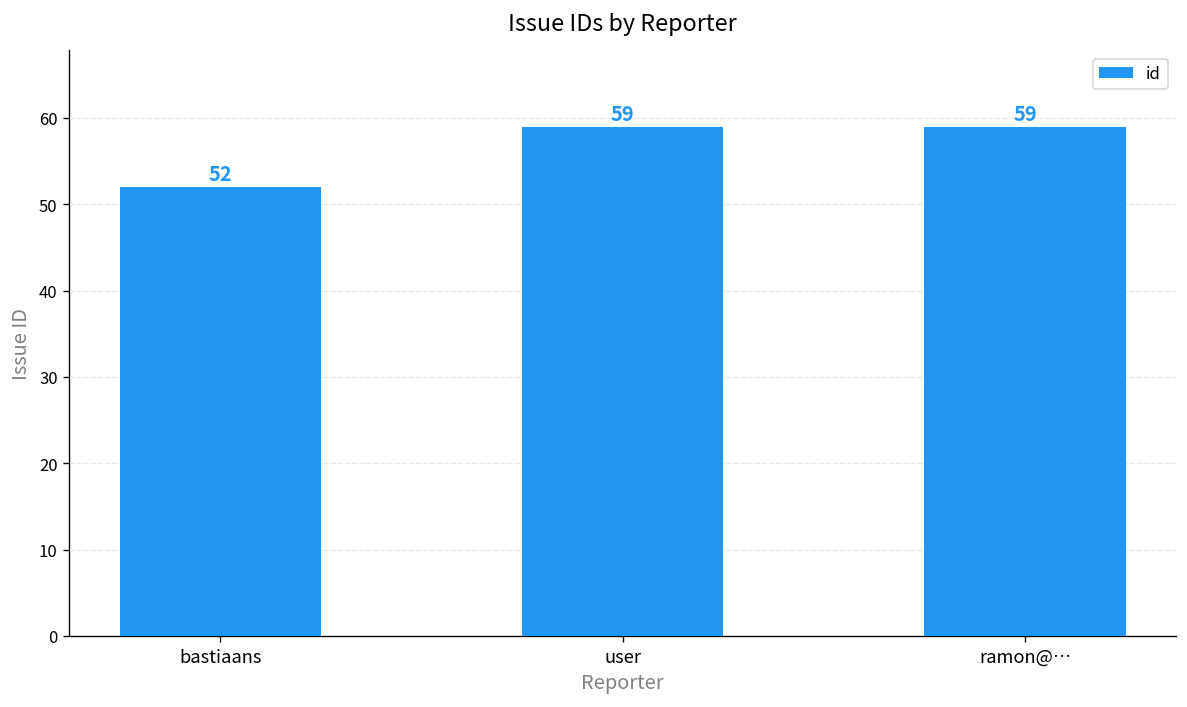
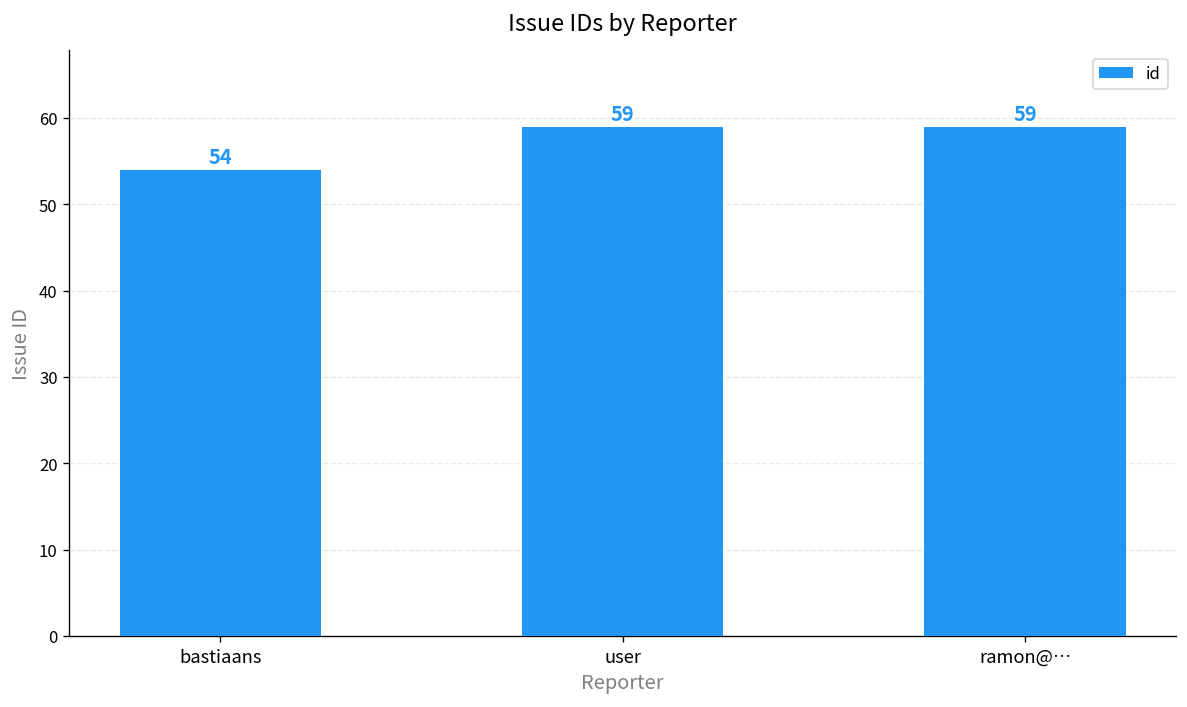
  {
-   "bastiaans": 52,
+   "bastiaans": 54,
    "user": 59,
    "ramon@…": 59
  }
